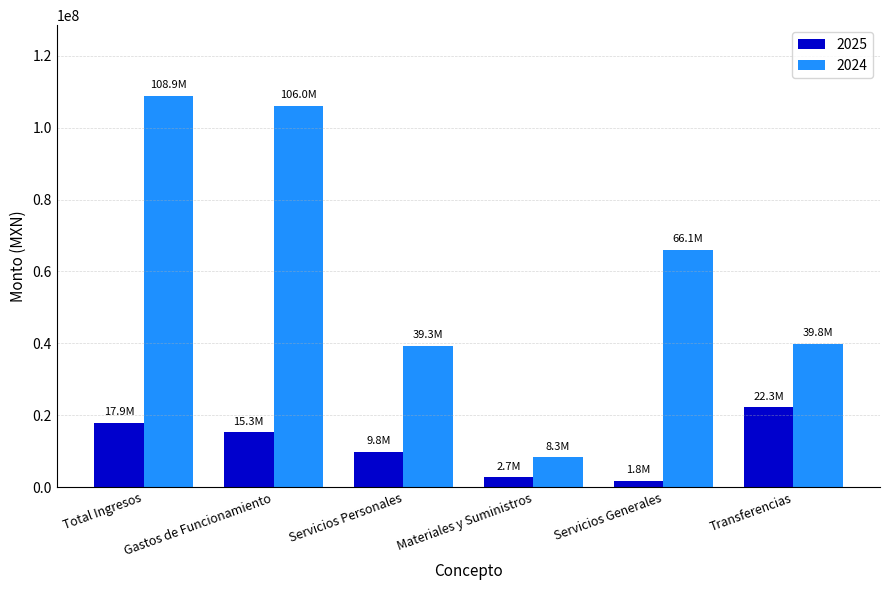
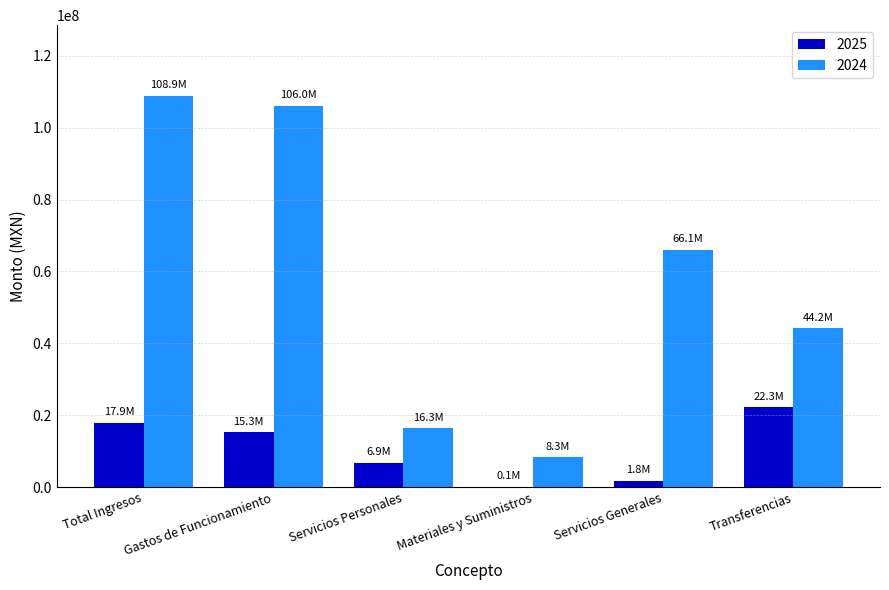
  {
    "2025": {
      "Total Ingresos": "17.9M",
      "Gastos de Funcionamiento": "15.3M",
-     "Servicios Personales": "9.8M",
-     "Materiales y Suministros": "2.7M",
+     "Servicios Personales": "6.9M",
+     "Materiales y Suministros": "0.1M",
      "Servicios Generales": "1.8M",
      "Transferencias": "22.3M"
    },
    "2024": {
      "Total Ingresos": "108.9M",
      "Gastos de Funcionamiento": "106.0M",
-     "Servicios Personales": "39.3M",
+     "Servicios Personales": "16.3M",
      "Materiales y Suministros": "8.3M",
      "Servicios Generales": "66.1M",
-     "Transferencias": "39.8M"
+     "Transferencias": "44.2M"
    }
  }
